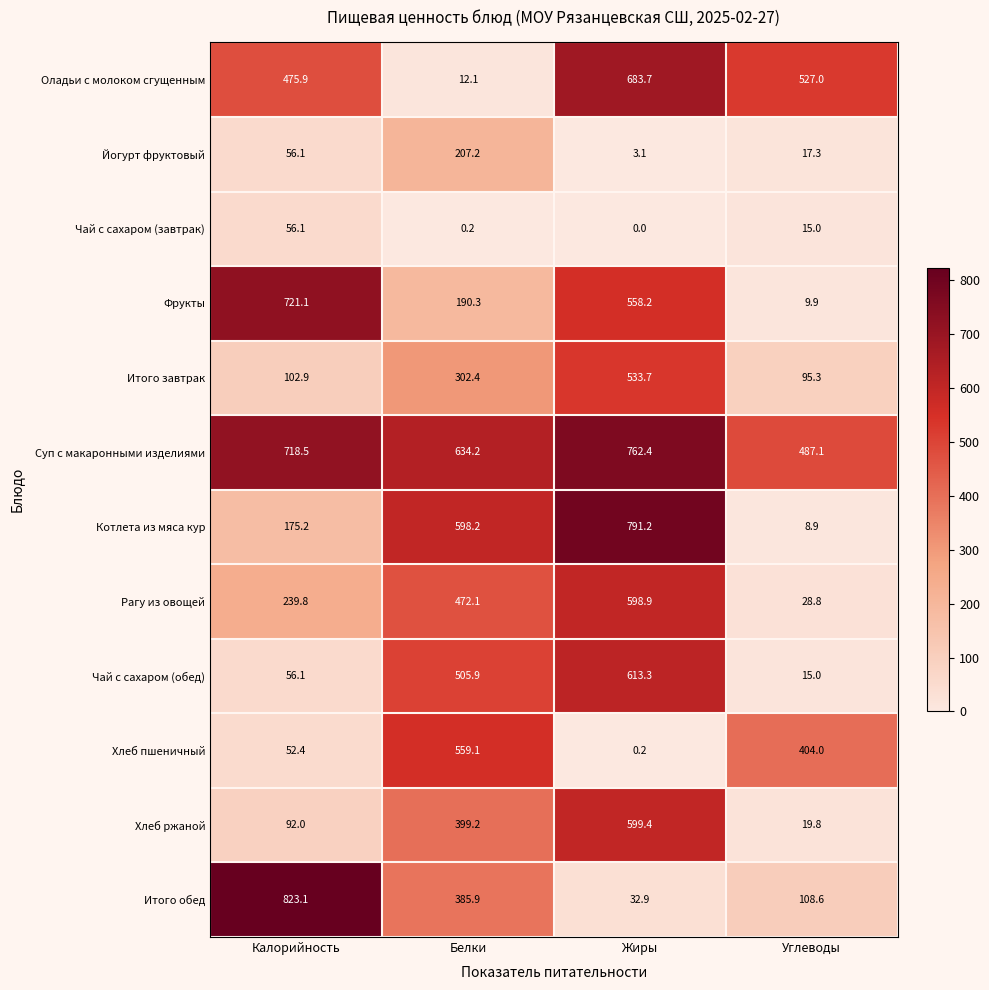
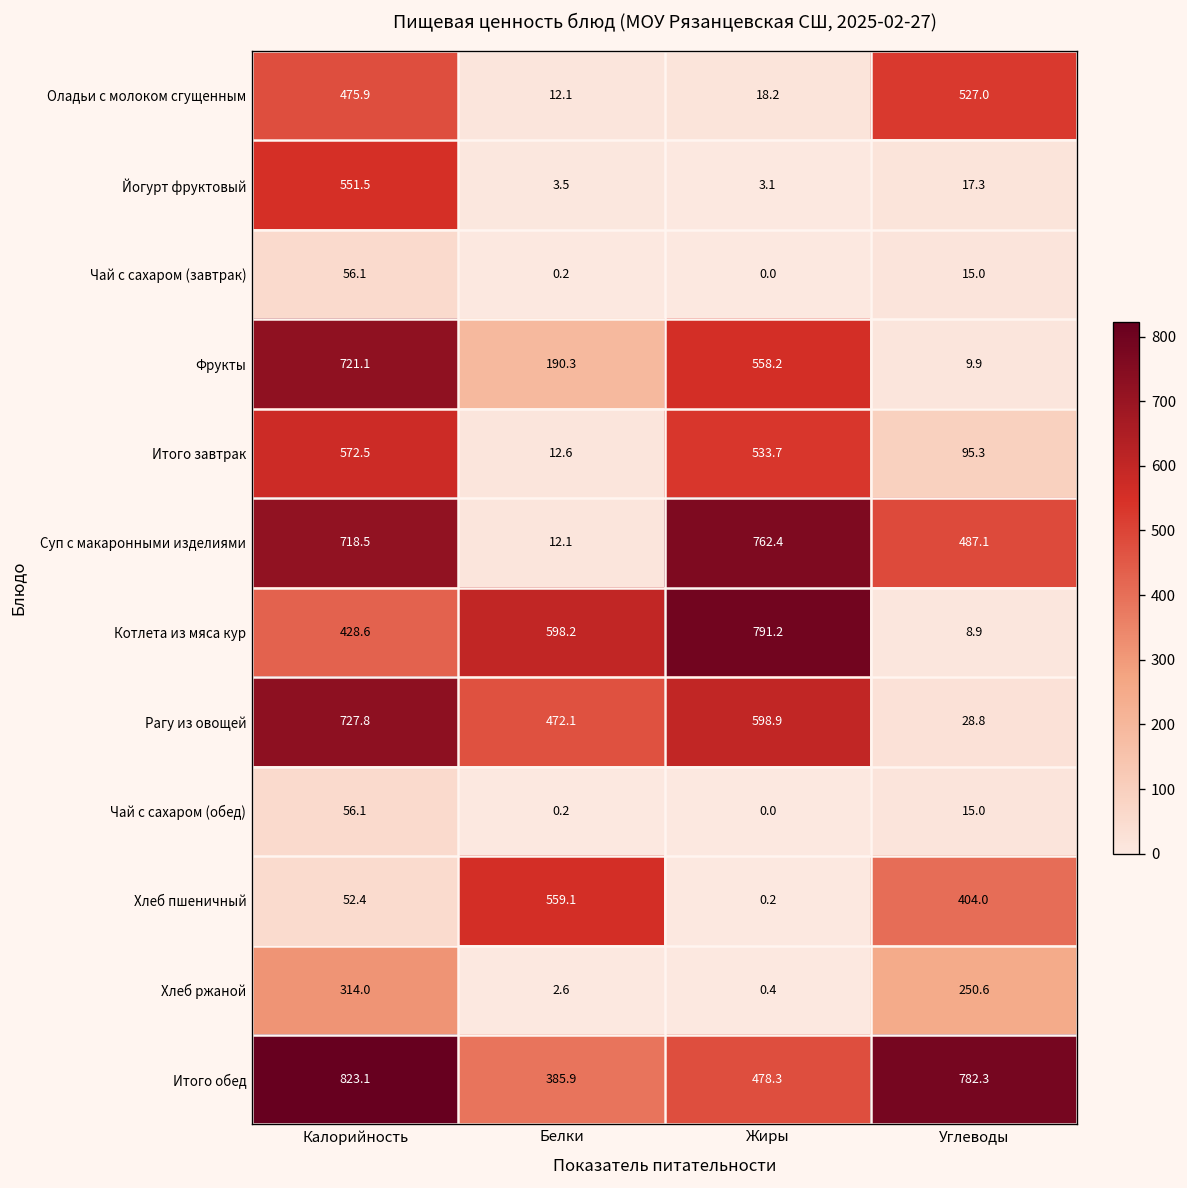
  {
    "Оладьи с молоком сгущенным": {
      "Калорийность": 475.9,
      "Белки": 12.1,
-     "Жиры": 683.7,
+     "Жиры": 18.2,
      "Углеводы": 527.0
    },
    "Йогурт фруктовый": {
-     "Калорийность": 56.1,
-     "Белки": 207.2,
+     "Калорийность": 551.5,
+     "Белки": 3.5,
      "Жиры": 3.1,
      "Углеводы": 17.3
    },
    "Чай с сахаром (завтрак)": {
      "Калорийность": 56.1,
      "Белки": 0.2,
      "Жиры": 0.0,
      "Углеводы": 15.0
    },
    "Фрукты": {
      "Калорийность": 721.1,
      "Белки": 190.3,
      "Жиры": 558.2,
      "Углеводы": 9.9
    },
    "Итого завтрак": {
-     "Калорийность": 102.9,
-     "Белки": 302.4,
+     "Калорийность": 572.5,
+     "Белки": 12.6,
      "Жиры": 533.7,
      "Углеводы": 95.3
    },
    "Суп с макаронными изделиями": {
      "Калорийность": 718.5,
-     "Белки": 634.2,
+     "Белки": 12.1,
      "Жиры": 762.4,
      "Углеводы": 487.1
    },
    "Котлета из мяса кур": {
-     "Калорийность": 175.2,
+     "Калорийность": 428.6,
      "Белки": 598.2,
      "Жиры": 791.2,
      "Углеводы": 8.9
    },
    "Рагу из овощей": {
-     "Калорийность": 239.8,
+     "Калорийность": 727.8,
      "Белки": 472.1,
      "Жиры": 598.9,
      "Углеводы": 28.8
    },
    "Чай с сахаром (обед)": {
      "Калорийность": 56.1,
-     "Белки": 505.9,
-     "Жиры": 613.3,
+     "Белки": 0.2,
+     "Жиры": 0.0,
      "Углеводы": 15.0
    },
    "Хлеб пшеничный": {
      "Калорийность": 52.4,
      "Белки": 559.1,
      "Жиры": 0.2,
      "Углеводы": 404.0
    },
    "Хлеб ржаной": {
-     "Калорийность": 92.0,
-     "Белки": 399.2,
-     "Жиры": 599.4,
-     "Углеводы": 19.8
+     "Калорийность": 314.0,
+     "Белки": 2.6,
+     "Жиры": 0.4,
+     "Углеводы": 250.6
    },
    "Итого обед": {
      "Калорийность": 823.1,
      "Белки": 385.9,
-     "Жиры": 32.9,
-     "Углеводы": 108.6
+     "Жиры": 478.3,
+     "Углеводы": 782.3
    }
  }
